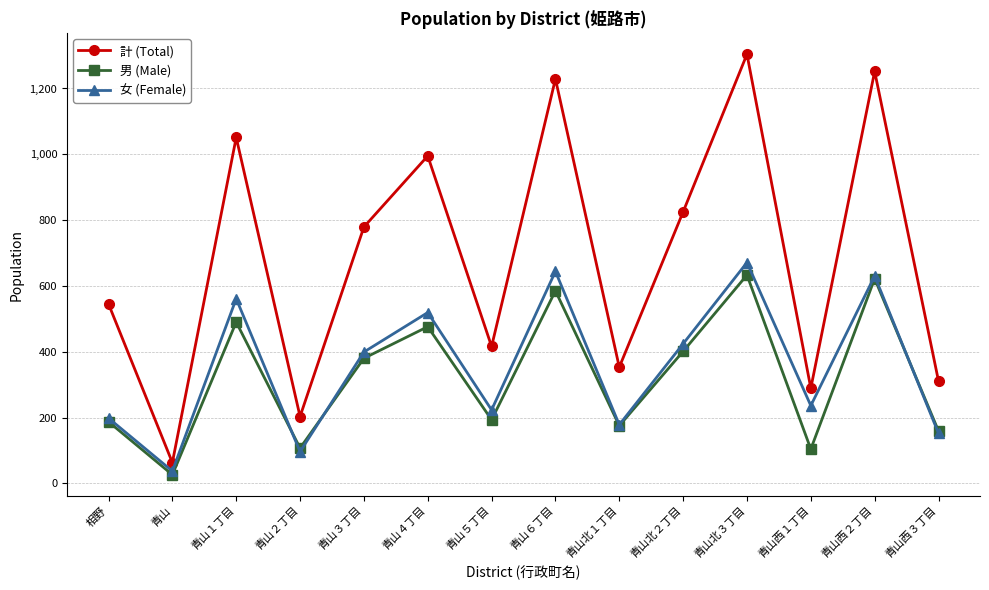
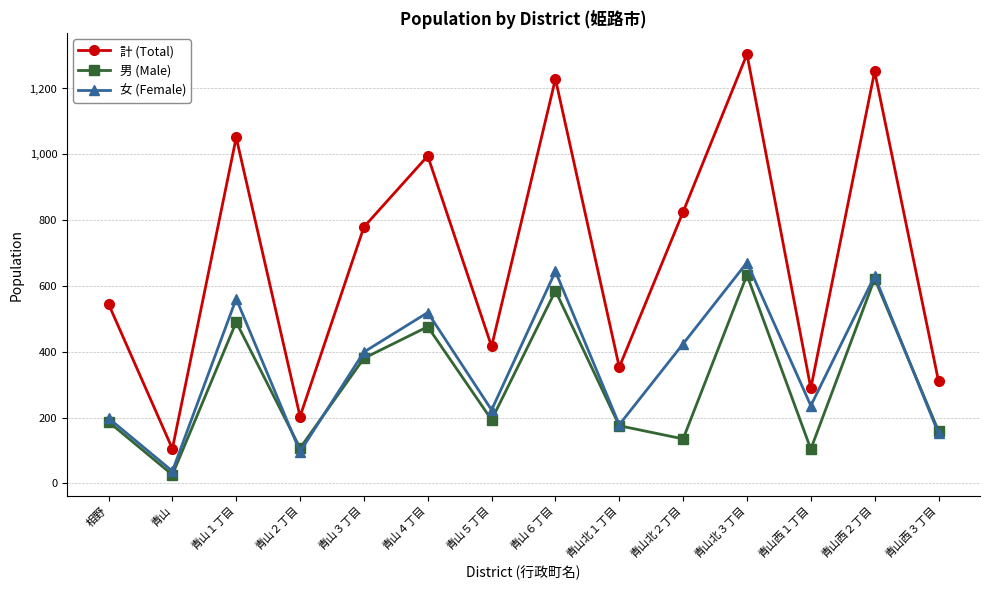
  {
    "計 (Total)": {
      "相野": "550",
-     "青山": "60",
+     "青山": "110",
      "青山１丁目": "1,050",
      "青山２丁目": "200",
      "青山３丁目": "780",
      "青山４丁目": "1,000",
      "青山５丁目": "420",
      "青山６丁目": "1,230",
      "青山北１丁目": "350",
      "青山北２丁目": "830",
      "青山北３丁目": "1,300",
      "青山西１丁目": "290",
      "青山西２丁目": "1,250",
      "青山西３丁目": "310"
    },
    "男 (Male)": {
      "相野": "190",
      "青山": "30",
      "青山１丁目": "490",
      "青山２丁目": "110",
      "青山３丁目": "380",
      "青山４丁目": "480",
      "青山５丁目": "190",
      "青山６丁目": "590",
-     "青山北２丁目": "400",
+     "青山北２丁目": "140",
      "青山北３丁目": "630",
      "青山西１丁目": "100",
      "青山西２丁目": "620"
    },
    "女 (Female)": {
      "相野": "200",
      "青山": "40",
      "青山１丁目": "560",
      "青山２丁目": "100",
      "青山３丁目": "400",
      "青山４丁目": "520",
      "青山５丁目": "220",
      "青山６丁目": "640",
      "青山北２丁目": "420",
      "青山北３丁目": "670",
      "青山西１丁目": "240",
      "青山西２丁目": "630"
    }
  }
